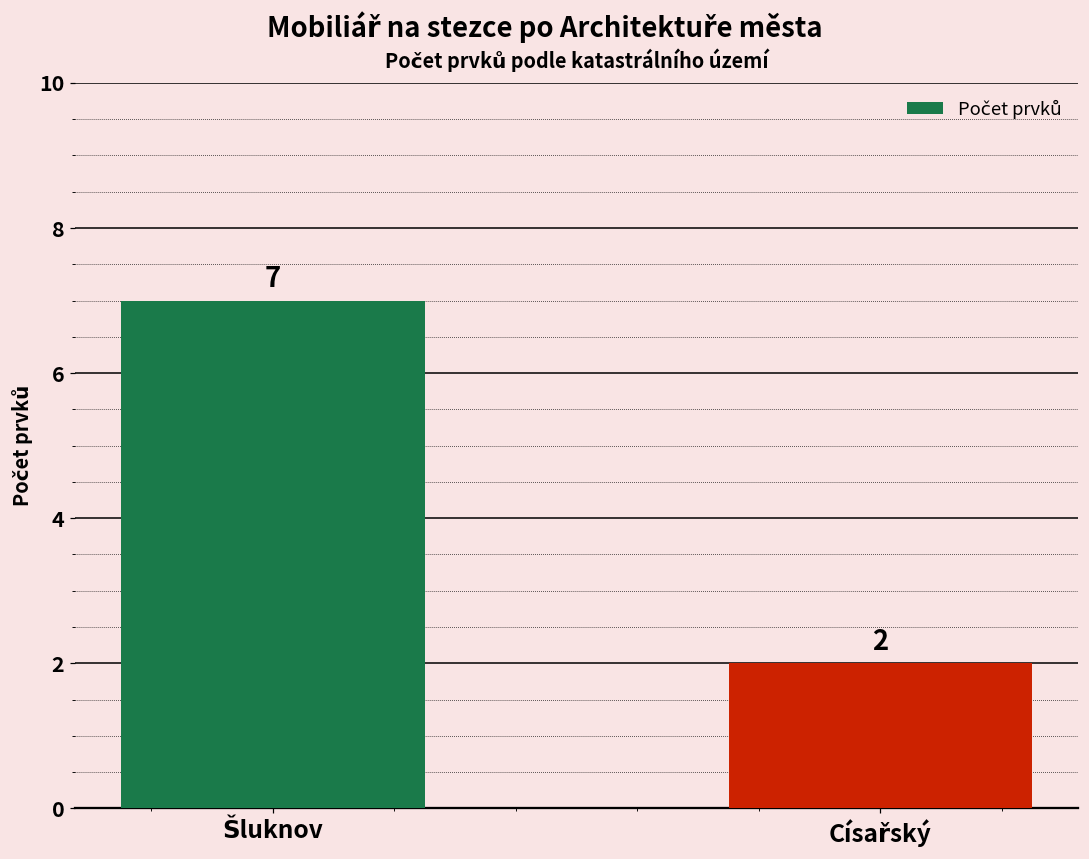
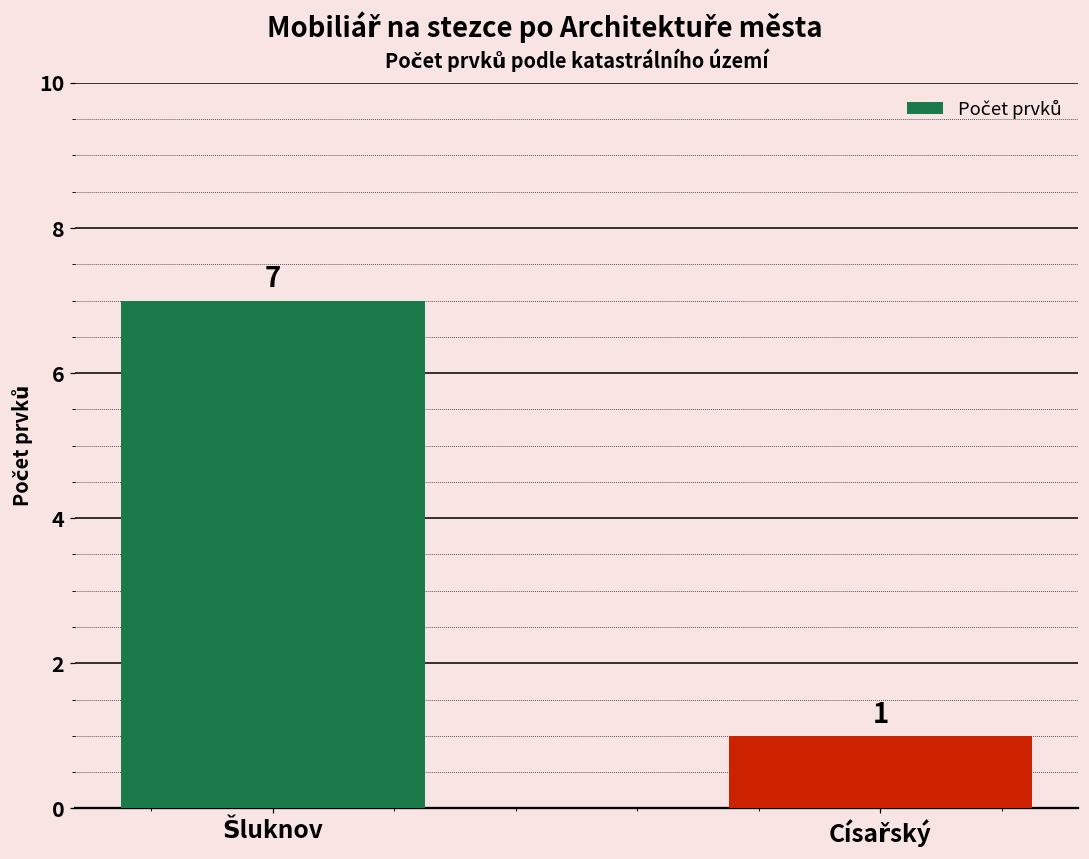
  {
    "Šluknov": 7,
-   "Císařský": 2
+   "Císařský": 1
  }
